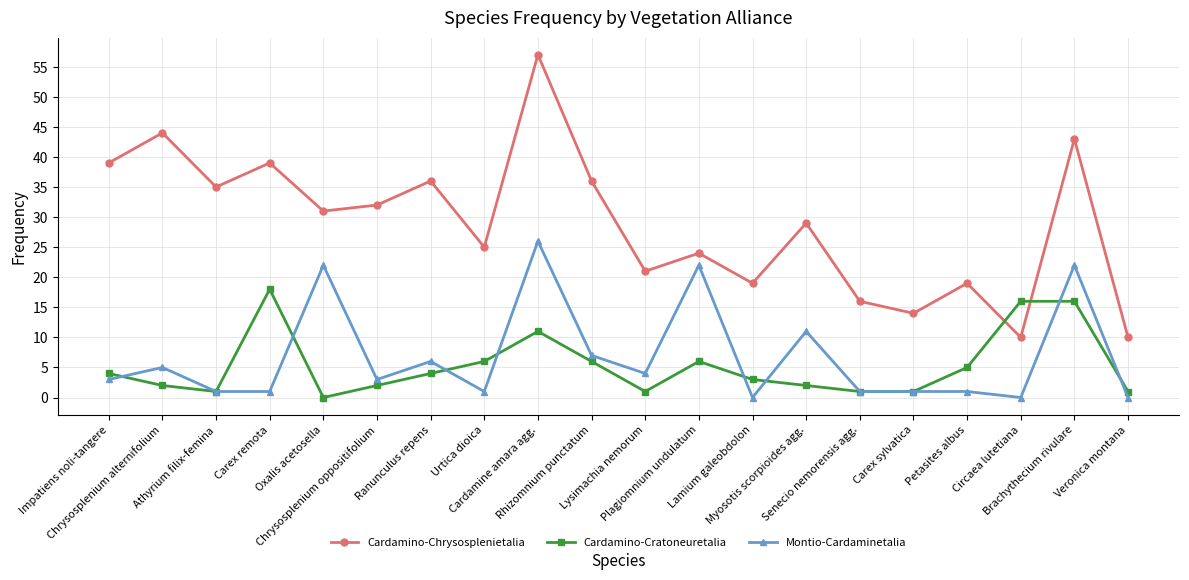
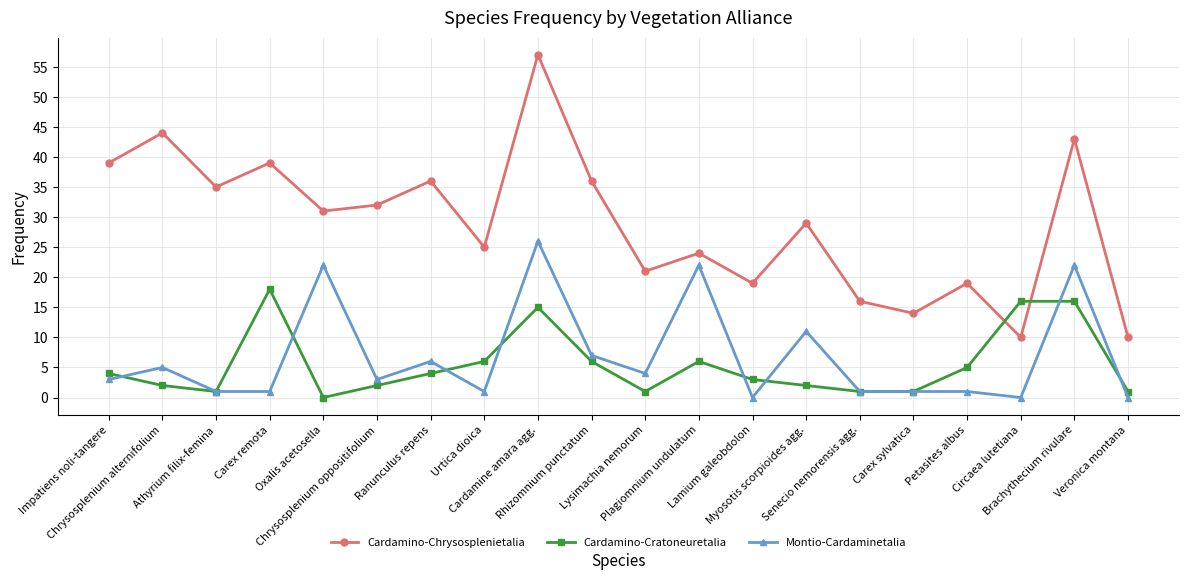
  {
    "Cardamino-Chrysosplenietalia": {
      "Impatiens noli-tangere": 39,
      "Chrysosplenium alternifolium": 44,
      "Athyrium filix-femina": 35,
      "Carex remota": 39,
      "Oxalis acetosella": 31,
      "Chrysosplenium oppositifolium": 32,
      "Ranunculus repens": 36,
      "Urtica dioica": 25,
      "Cardamine amara agg.": 57,
      "Rhizomnium punctatum": 36,
      "Lysimachia nemorum": 21,
      "Plagiomnium undulatum": 24,
      "Lamium galeobdolon": 19,
      "Myosotis scorpioides agg.": 29,
      "Senecio nemorensis agg.": 16,
      "Carex sylvatica": 14,
      "Petasites albus": 19,
      "Circaea lutetiana": 10,
      "Brachythecium rivulare": 43,
      "Veronica montana": 10
    },
    "Cardamino-Cratoneuretalia": {
      "Impatiens noli-tangere": 4,
      "Chrysosplenium alternifolium": 2,
      "Carex remota": 18,
      "Oxalis acetosella": 0,
      "Chrysosplenium oppositifolium": 2,
      "Ranunculus repens": 4,
      "Urtica dioica": 6,
-     "Cardamine amara agg.": 11,
+     "Cardamine amara agg.": 15,
      "Rhizomnium punctatum": 6,
      "Lysimachia nemorum": 1,
      "Plagiomnium undulatum": 6,
      "Lamium galeobdolon": 3,
      "Myosotis scorpioides agg.": 2,
      "Petasites albus": 5,
      "Circaea lutetiana": 16,
      "Brachythecium rivulare": 16,
      "Veronica montana": 1
    },
    "Montio-Cardaminetalia": {
      "Impatiens noli-tangere": 3,
      "Chrysosplenium alternifolium": 5,
      "Carex remota": 1,
      "Oxalis acetosella": 22,
      "Chrysosplenium oppositifolium": 3,
      "Ranunculus repens": 6,
      "Urtica dioica": 1,
      "Cardamine amara agg.": 26,
      "Rhizomnium punctatum": 7,
      "Lysimachia nemorum": 4,
      "Plagiomnium undulatum": 22,
      "Lamium galeobdolon": 0,
      "Myosotis scorpioides agg.": 11,
      "Petasites albus": 1,
      "Circaea lutetiana": 0,
      "Brachythecium rivulare": 22,
      "Veronica montana": 0
    }
  }
